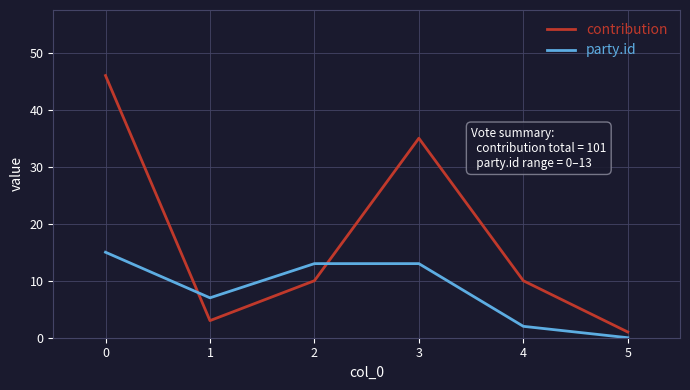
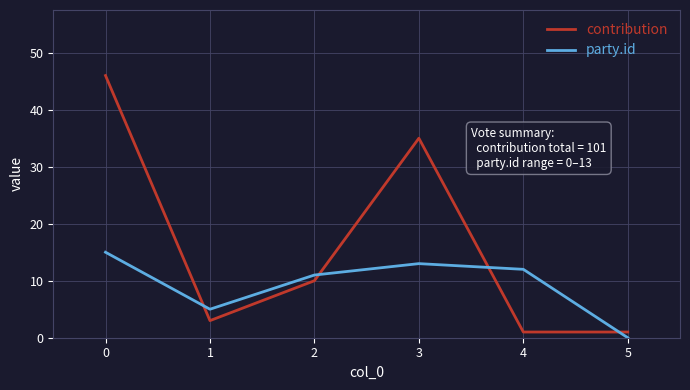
  {
    "contribution": {
      "0": 46,
      "1": 3,
      "2": 10,
      "3": 35,
-     "4": 10,
+     "4": 1,
      "5": 1
    },
    "party.id": {
      "0": 15,
-     "1": 7,
-     "2": 13,
+     "1": 5,
+     "2": 11,
      "3": 13,
-     "4": 2,
+     "4": 12,
      "5": 0
    }
  }
